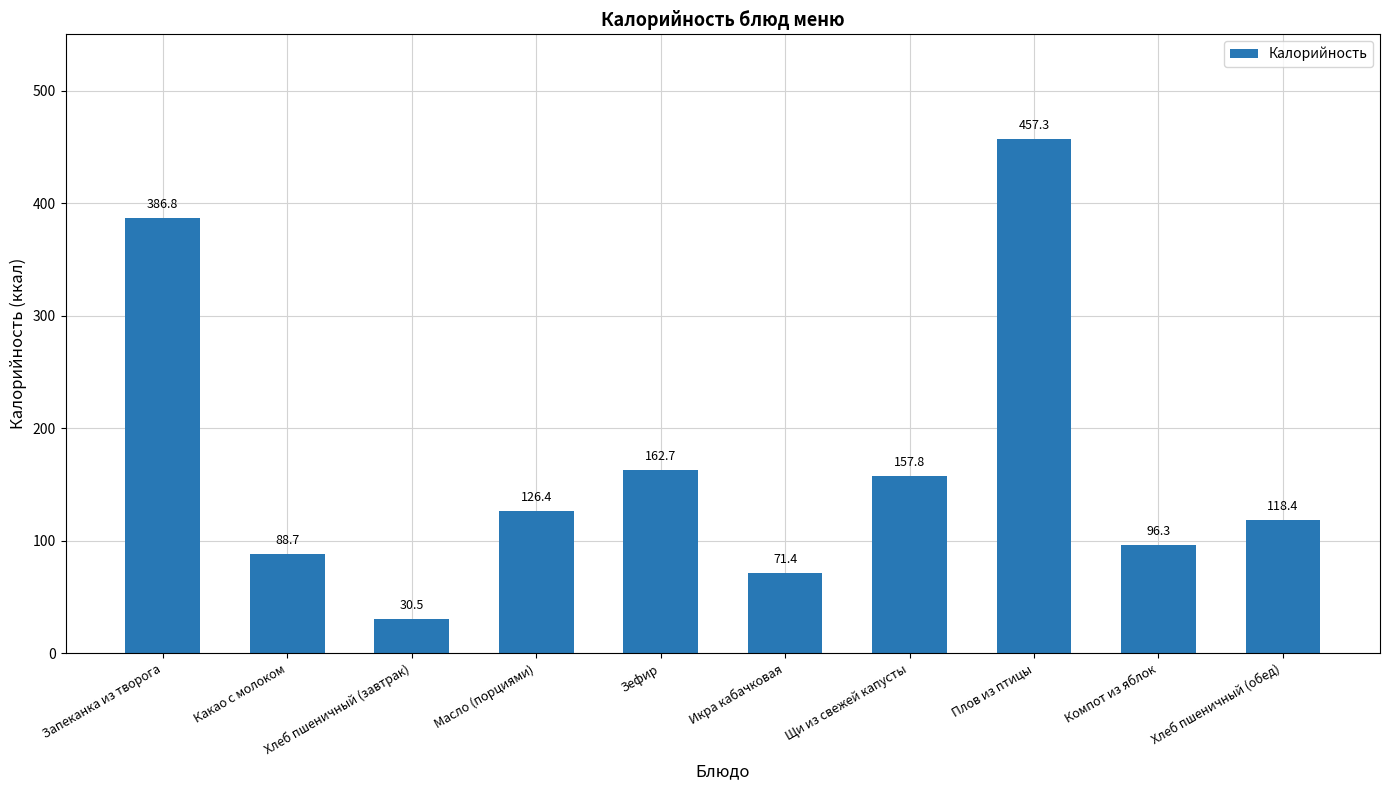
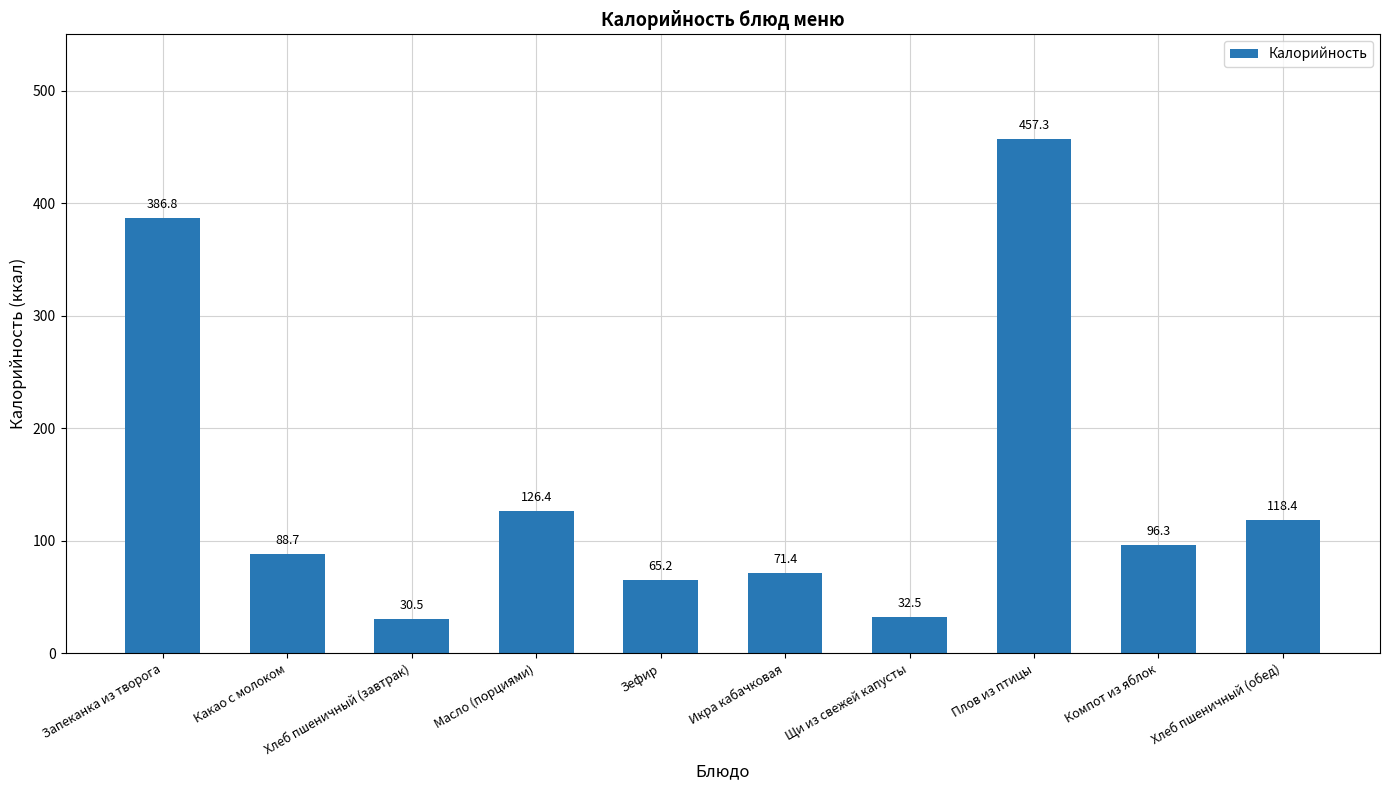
  {
    "Запеканка из творога": 386.8,
    "Какао с молоком": 88.7,
    "Хлеб пшеничный (завтрак)": 30.5,
    "Масло (порциями)": 126.4,
-   "Зефир": 162.7,
+   "Зефир": 65.2,
    "Икра кабачковая": 71.4,
-   "Щи из свежей капусты": 157.8,
+   "Щи из свежей капусты": 32.5,
    "Плов из птицы": 457.3,
    "Компот из яблок": 96.3,
    "Хлеб пшеничный (обед)": 118.4
  }
